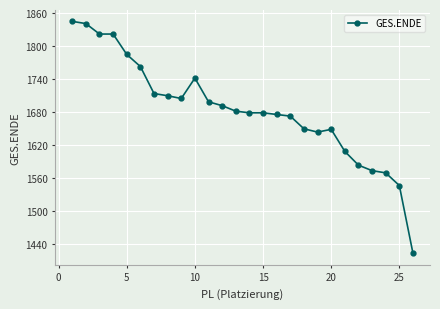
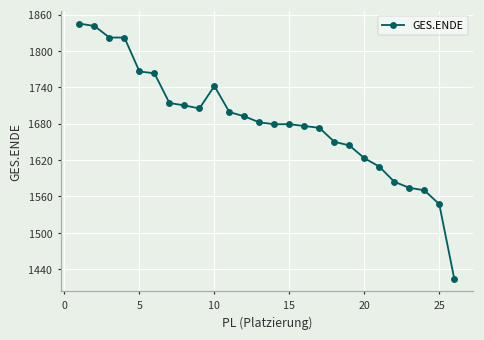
  {
-   "5": 1790,
+   "5": 1770,
    "10": 1740,
    "15": 1680,
-   "20": 1650,
+   "20": 1620,
    "25": 1550
  }
